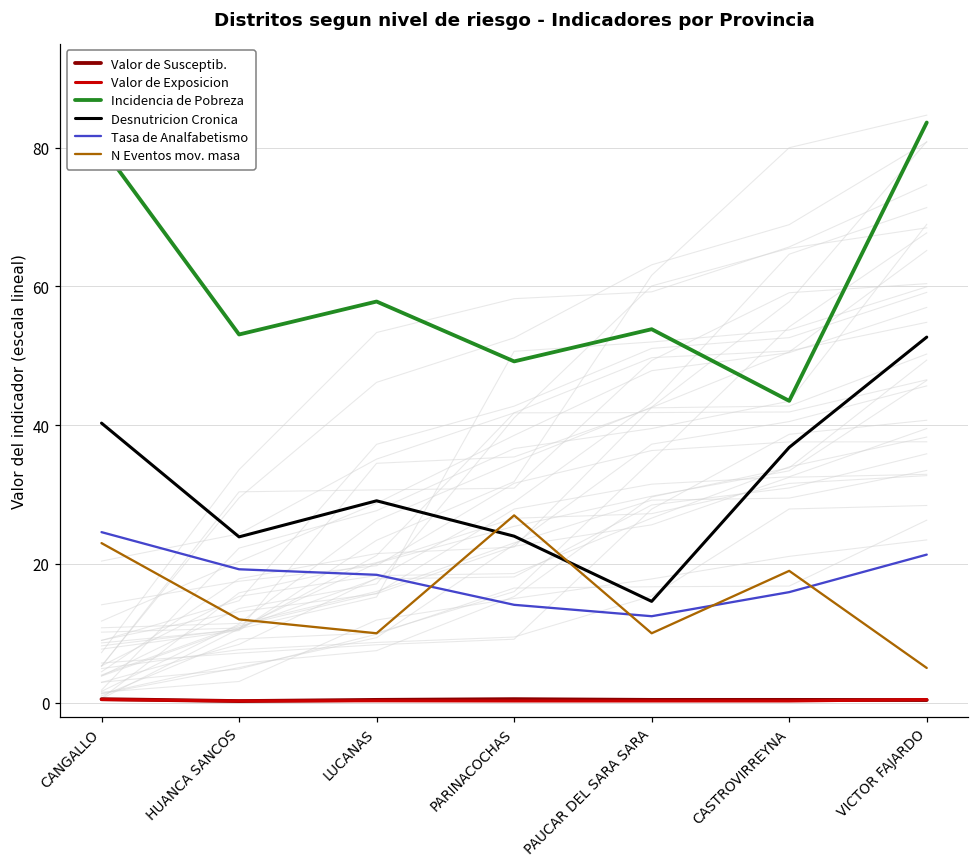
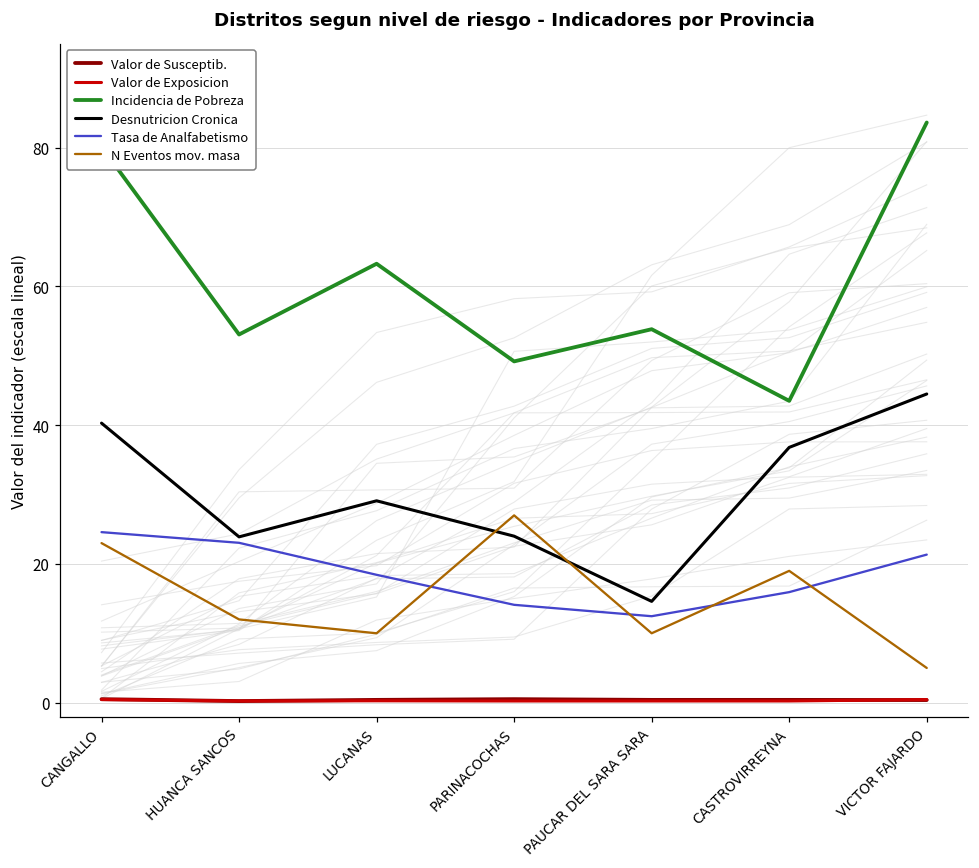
  {
    "Incidencia de Pobreza": {
      "HUANCA SANCOS": 53,
-     "LUCANAS": 58,
+     "LUCANAS": 63,
      "PARINACOCHAS": 49,
      "PAUCAR DEL SARA SARA": 54,
      "VICTOR FAJARDO": 84
    },
    "Desnutricion Cronica": {
      "CANGALLO": 40,
      "HUANCA SANCOS": 24,
      "PARINACOCHAS": 24,
      "PAUCAR DEL SARA SARA": 15,
      "CASTROVIRREYNA": 37,
-     "VICTOR FAJARDO": 53
+     "VICTOR FAJARDO": 45
    },
    "Tasa de Analfabetismo": {
      "CANGALLO": 25,
-     "HUANCA SANCOS": 19,
+     "HUANCA SANCOS": 23,
      "PARINACOCHAS": 14,
      "PAUCAR DEL SARA SARA": 12,
      "CASTROVIRREYNA": 16,
      "VICTOR FAJARDO": 21
    },
    "N Eventos mov. masa": {
      "CANGALLO": 23,
      "HUANCA SANCOS": 12,
      "PARINACOCHAS": 27,
      "PAUCAR DEL SARA SARA": 10,
      "CASTROVIRREYNA": 19,
      "VICTOR FAJARDO": 5
    }
  }
